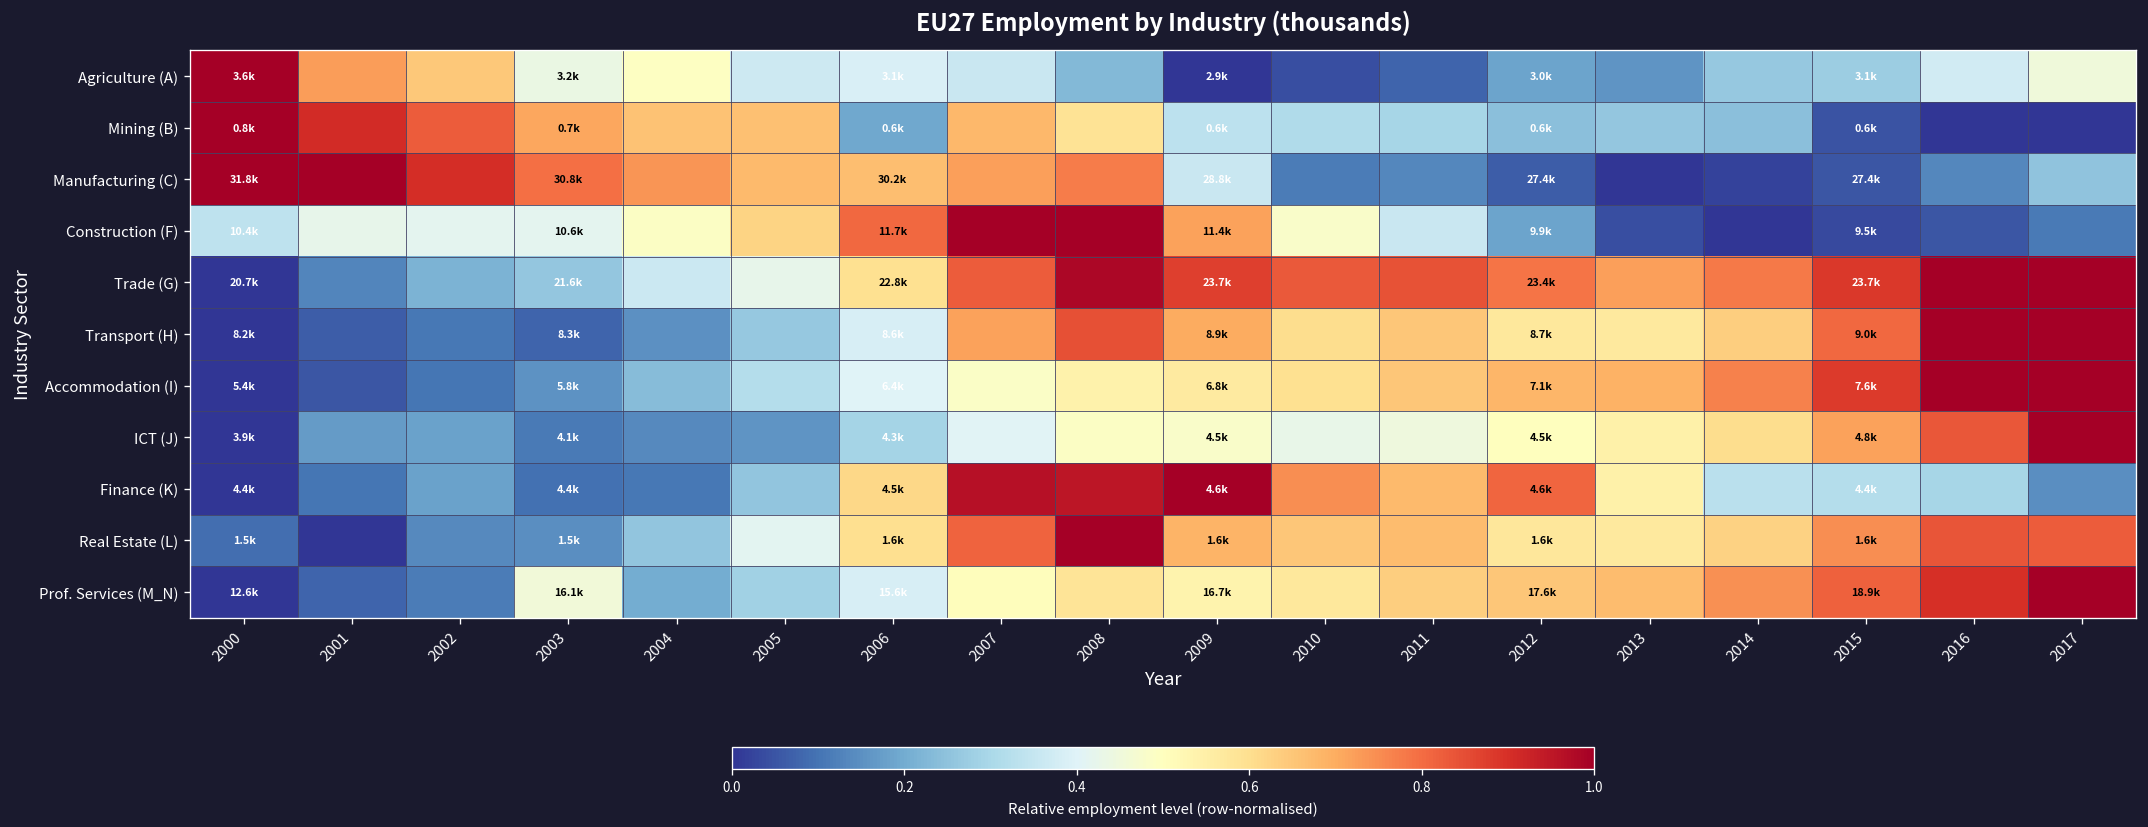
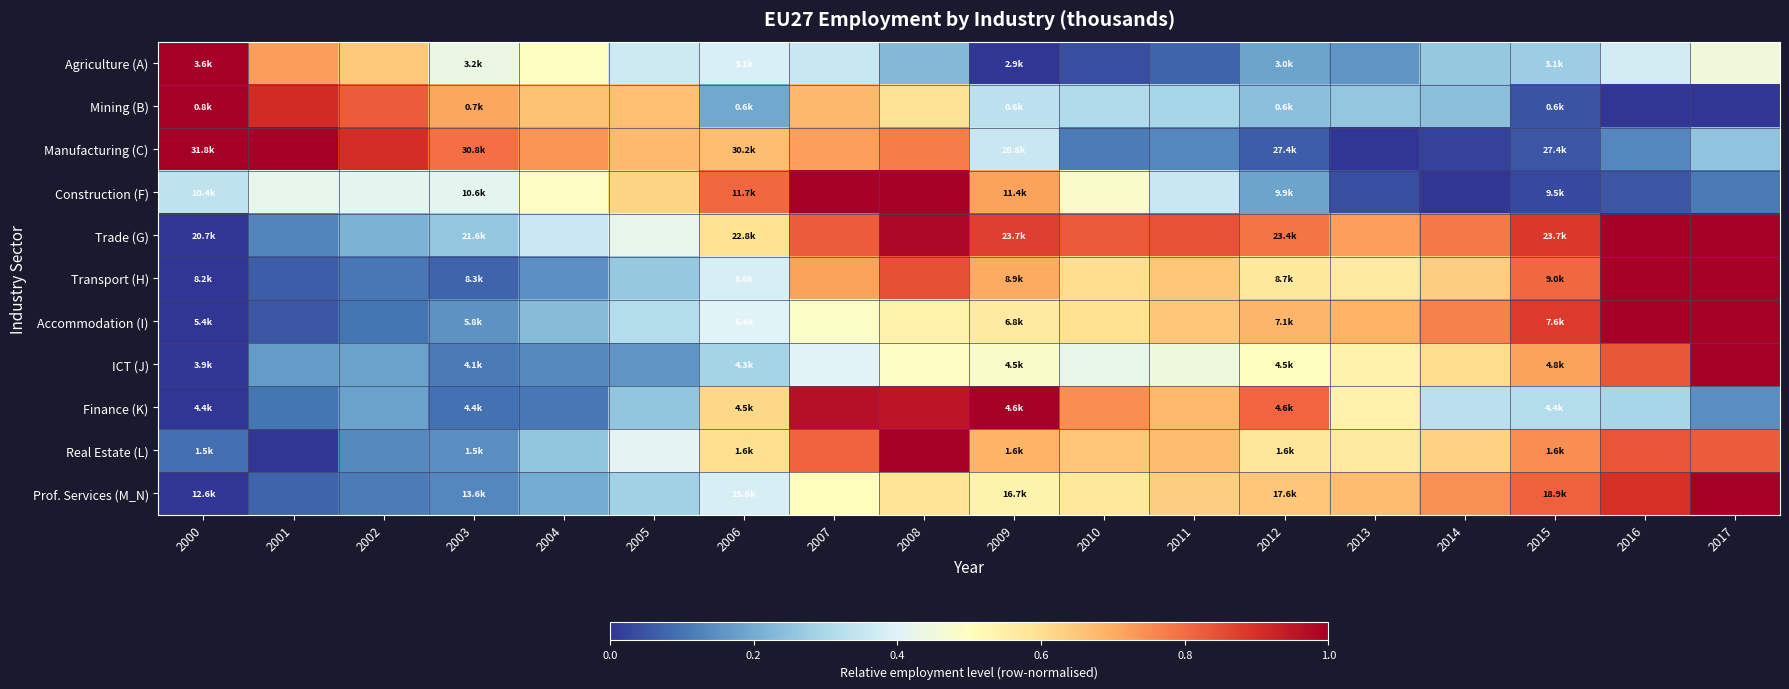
  {
    "Agriculture (A)": {
      "2000": "3.6k",
      "2003": "3.2k",
      "2009": "2.9k",
      "2012": "3.0k",
      "2015": "3.1k"
    },
    "Mining (B)": {
      "2000": "0.8k",
      "2003": "0.7k",
      "2006": "0.6k",
      "2009": "0.6k",
      "2012": "0.6k",
      "2015": "0.6k"
    },
    "Manufacturing (C)": {
      "2000": "31.8k",
      "2003": "30.8k",
      "2006": "30.2k",
      "2009": "28.8k",
      "2012": "27.4k",
      "2015": "27.4k"
    },
    "Construction (F)": {
      "2000": "10.4k",
      "2003": "10.6k",
      "2006": "11.7k",
      "2009": "11.4k",
      "2012": "9.9k",
      "2015": "9.5k"
    },
    "Trade (G)": {
      "2000": "20.7k",
      "2003": "21.6k",
      "2006": "22.8k",
      "2009": "23.7k",
      "2012": "23.4k",
      "2015": "23.7k"
    },
    "Transport (H)": {
      "2000": "8.2k",
      "2003": "8.3k",
      "2009": "8.9k",
      "2012": "8.7k",
      "2015": "9.0k"
    },
    "Accommodation (I)": {
      "2000": "5.4k",
      "2003": "5.8k",
      "2009": "6.8k",
      "2012": "7.1k",
      "2015": "7.6k"
    },
    "ICT (J)": {
      "2000": "3.9k",
      "2003": "4.1k",
      "2006": "4.3k",
      "2009": "4.5k",
      "2012": "4.5k",
      "2015": "4.8k"
    },
    "Finance (K)": {
      "2000": "4.4k",
      "2003": "4.4k",
      "2006": "4.5k",
      "2009": "4.6k",
      "2012": "4.6k",
      "2015": "4.4k"
    },
    "Real Estate (L)": {
      "2000": "1.5k",
      "2003": "1.5k",
      "2006": "1.6k",
      "2009": "1.6k",
      "2012": "1.6k",
      "2015": "1.6k"
    },
    "Prof. Services (M_N)": {
      "2000": "12.6k",
-     "2003": "16.1k",
+     "2003": "13.6k",
      "2009": "16.7k",
      "2012": "17.6k",
      "2015": "18.9k"
    }
  }
